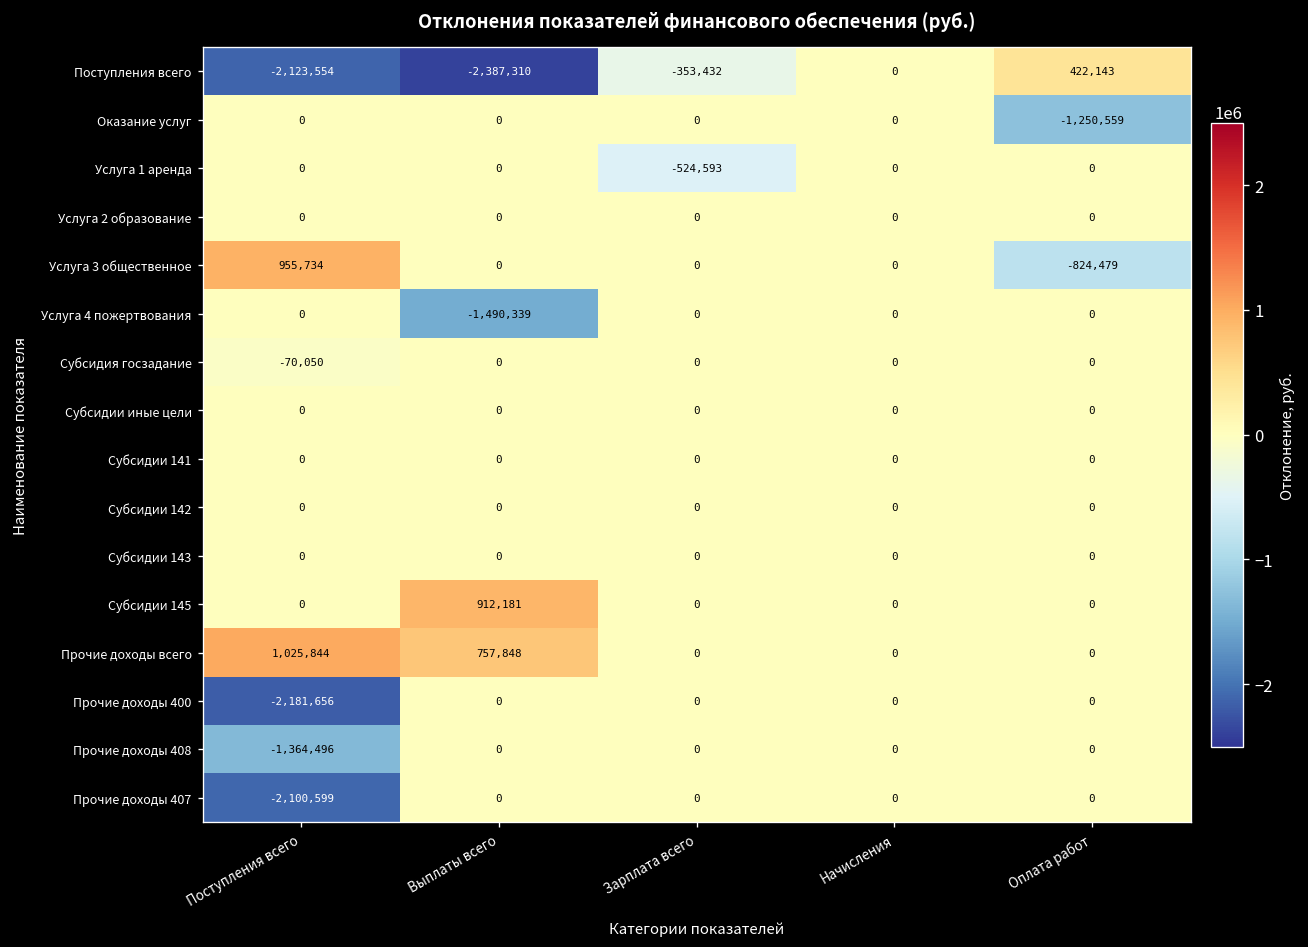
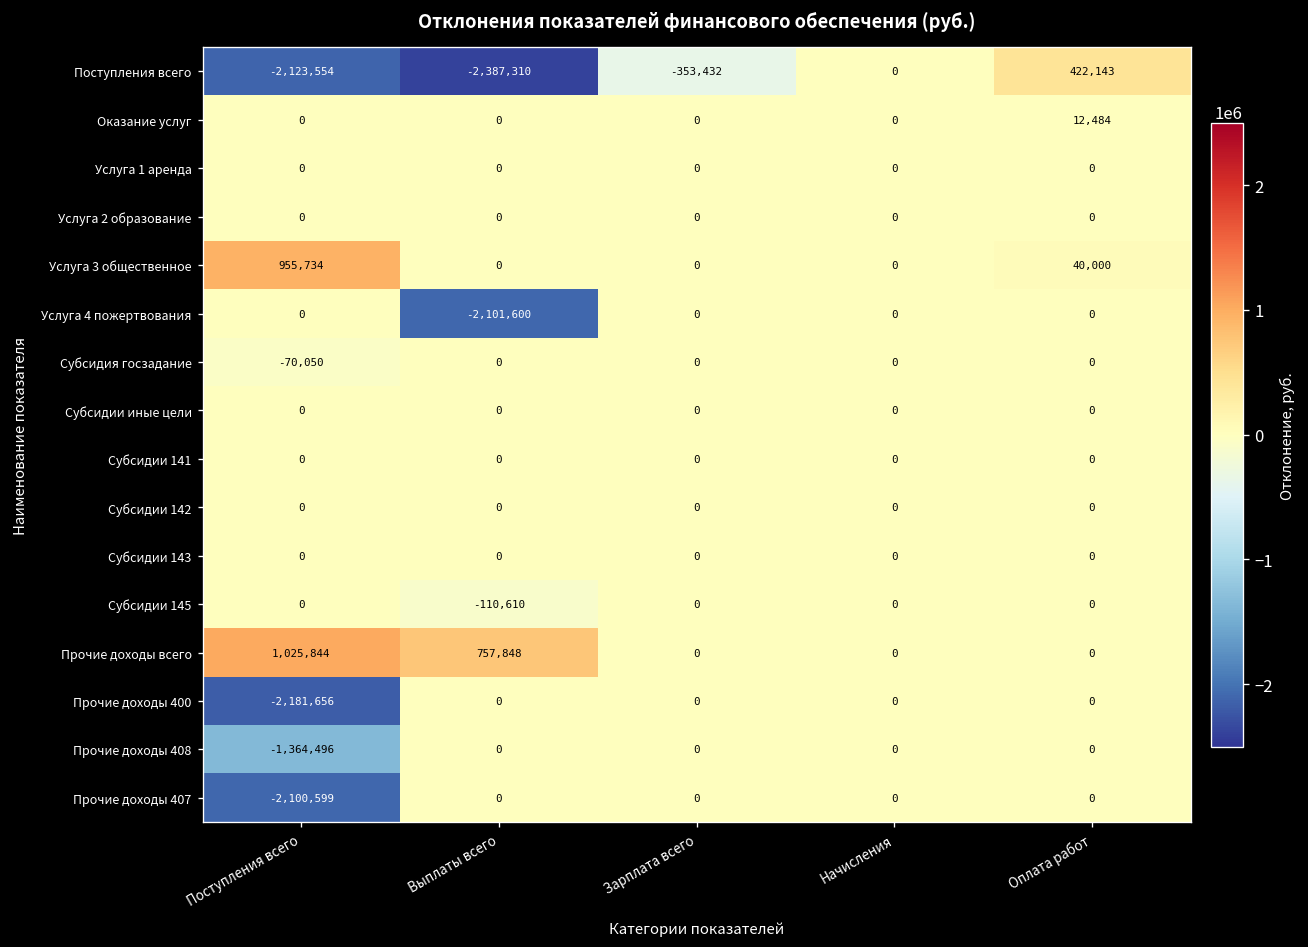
  {
    "Поступления всего": {
      "Поступления всего": "-2,123,554",
      "Выплаты всего": "-2,387,310",
      "Зарплата всего": "-353,432",
      "Начисления": "0",
      "Оплата работ": "422,143"
    },
    "Оказание услуг": {
      "Поступления всего": "0",
      "Выплаты всего": "0",
      "Зарплата всего": "0",
      "Начисления": "0",
-     "Оплата работ": "-1,250,559"
+     "Оплата работ": "12,484"
    },
    "Услуга 1 аренда": {
      "Поступления всего": "0",
      "Выплаты всего": "0",
-     "Зарплата всего": "-524,593",
+     "Зарплата всего": "0",
      "Начисления": "0",
      "Оплата работ": "0"
    },
    "Услуга 2 образование": {
      "Поступления всего": "0",
      "Выплаты всего": "0",
      "Зарплата всего": "0",
      "Начисления": "0",
      "Оплата работ": "0"
    },
    "Услуга 3 общественное": {
      "Поступления всего": "955,734",
      "Выплаты всего": "0",
      "Зарплата всего": "0",
      "Начисления": "0",
-     "Оплата работ": "-824,479"
+     "Оплата работ": "40,000"
    },
    "Услуга 4 пожертвования": {
      "Поступления всего": "0",
-     "Выплаты всего": "-1,490,339",
+     "Выплаты всего": "-2,101,600",
      "Зарплата всего": "0",
      "Начисления": "0",
      "Оплата работ": "0"
    },
    "Субсидия госзадание": {
      "Поступления всего": "-70,050",
      "Выплаты всего": "0",
      "Зарплата всего": "0",
      "Начисления": "0",
      "Оплата работ": "0"
    },
    "Субсидии иные цели": {
      "Поступления всего": "0",
      "Выплаты всего": "0",
      "Зарплата всего": "0",
      "Начисления": "0",
      "Оплата работ": "0"
    },
    "Субсидии 141": {
      "Поступления всего": "0",
      "Выплаты всего": "0",
      "Зарплата всего": "0",
      "Начисления": "0",
      "Оплата работ": "0"
    },
    "Субсидии 142": {
      "Поступления всего": "0",
      "Выплаты всего": "0",
      "Зарплата всего": "0",
      "Начисления": "0",
      "Оплата работ": "0"
    },
    "Субсидии 143": {
      "Поступления всего": "0",
      "Выплаты всего": "0",
      "Зарплата всего": "0",
      "Начисления": "0",
      "Оплата работ": "0"
    },
    "Субсидии 145": {
      "Поступления всего": "0",
-     "Выплаты всего": "912,181",
+     "Выплаты всего": "-110,610",
      "Зарплата всего": "0",
      "Начисления": "0",
      "Оплата работ": "0"
    },
    "Прочие доходы всего": {
      "Поступления всего": "1,025,844",
      "Выплаты всего": "757,848",
      "Зарплата всего": "0",
      "Начисления": "0",
      "Оплата работ": "0"
    },
    "Прочие доходы 400": {
      "Поступления всего": "-2,181,656",
      "Выплаты всего": "0",
      "Зарплата всего": "0",
      "Начисления": "0",
      "Оплата работ": "0"
    },
    "Прочие доходы 408": {
      "Поступления всего": "-1,364,496",
      "Выплаты всего": "0",
      "Зарплата всего": "0",
      "Начисления": "0",
      "Оплата работ": "0"
    },
    "Прочие доходы 407": {
      "Поступления всего": "-2,100,599",
      "Выплаты всего": "0",
      "Зарплата всего": "0",
      "Начисления": "0",
      "Оплата работ": "0"
    }
  }
